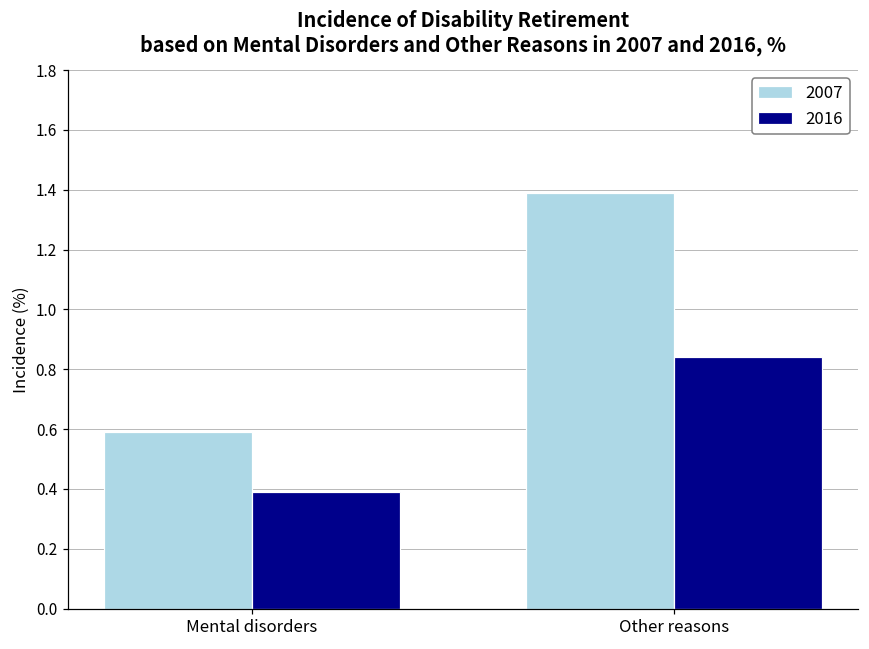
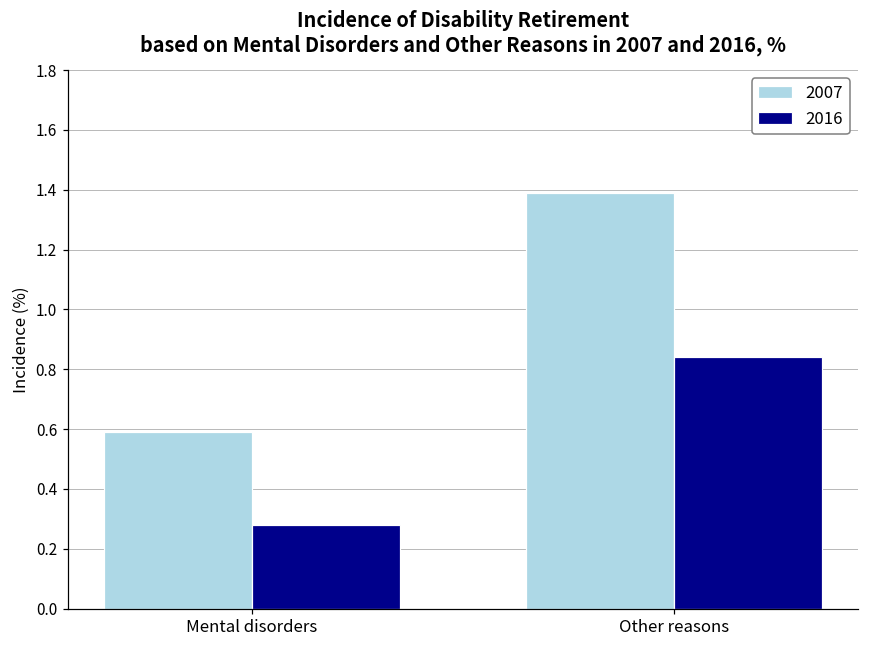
  {
    "2007": {
      "Mental disorders": 0.59,
      "Other reasons": 1.39
    },
    "2016": {
-     "Mental disorders": 0.39,
+     "Mental disorders": 0.28,
      "Other reasons": 0.84
    }
  }
